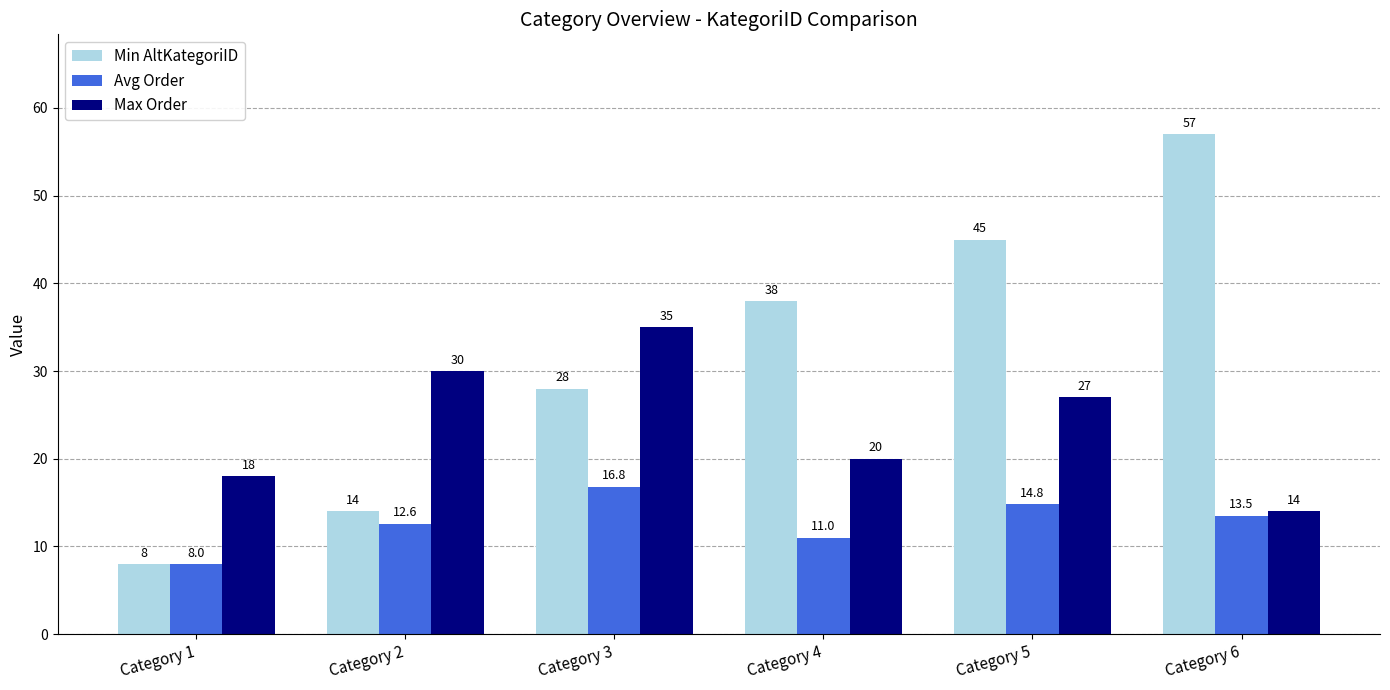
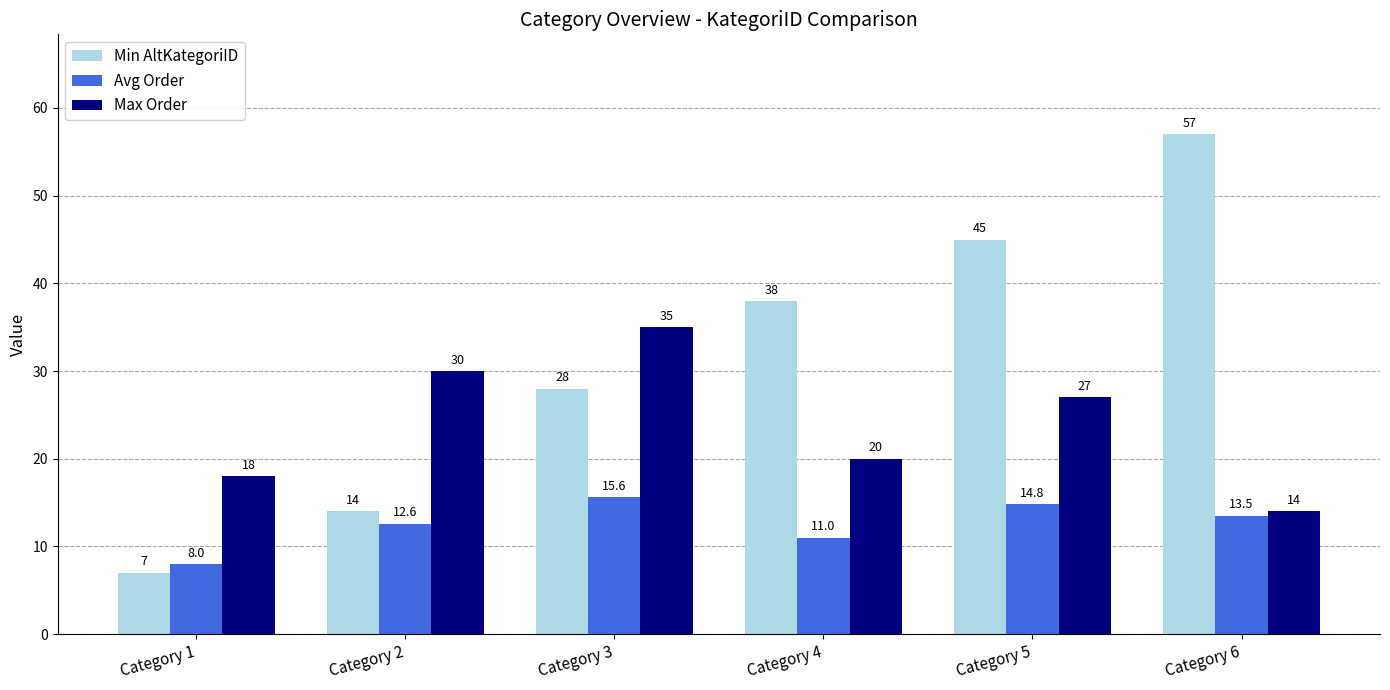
  {
    "Min AltKategoriID": {
-     "Category 1": 8,
+     "Category 1": 7,
      "Category 2": 14,
      "Category 3": 28,
      "Category 4": 38,
      "Category 5": 45,
      "Category 6": 57
    },
    "Avg Order": {
      "Category 1": 8.0,
      "Category 2": 12.6,
-     "Category 3": 16.8,
+     "Category 3": 15.6,
      "Category 4": 11.0,
      "Category 5": 14.8,
      "Category 6": 13.5
    },
    "Max Order": {
      "Category 1": 18,
      "Category 2": 30,
      "Category 3": 35,
      "Category 4": 20,
      "Category 5": 27,
      "Category 6": 14
    }
  }
